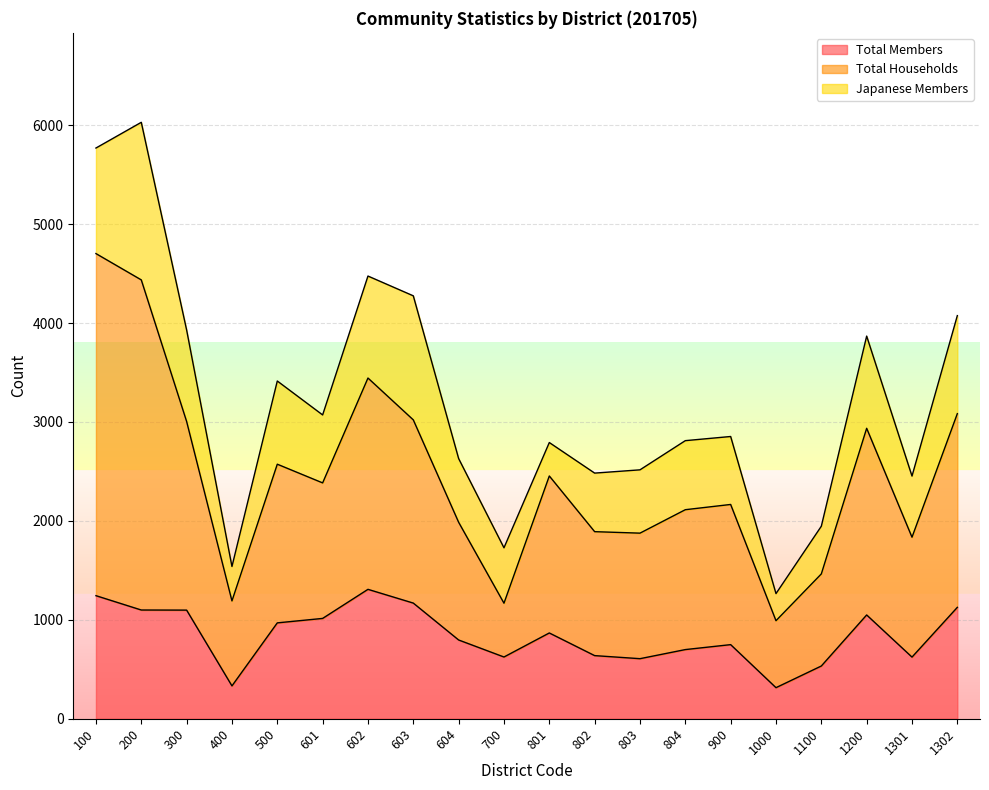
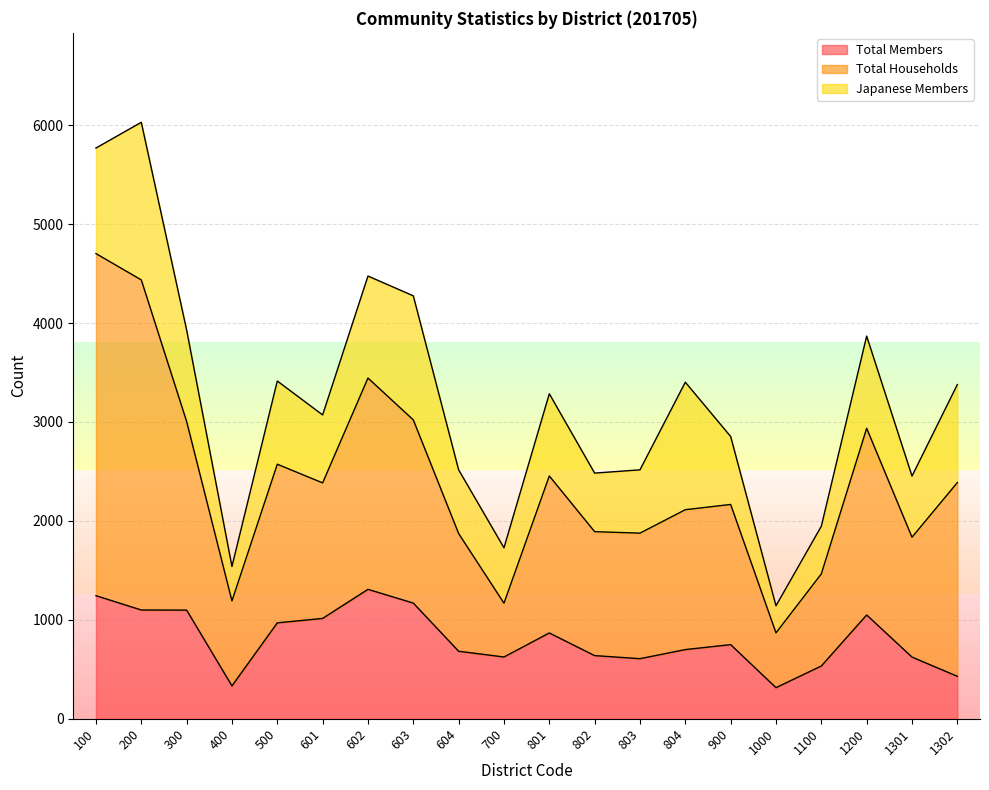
  {
    "Total Members": {
      "100": 1200,
      "200": 1100,
      "300": 1100,
      "400": 300,
      "500": 1000,
      "601": 1000,
      "602": 1300,
      "603": 1200,
-     "604": 800,
+     "604": 700,
      "700": 600,
      "801": 900,
      "802": 600,
      "803": 600,
      "804": 700,
      "900": 700,
      "1000": 300,
      "1100": 500,
      "1200": 1000,
      "1301": 600,
-     "1302": 1100
+     "1302": 400
    },
    "Total Households": {
      "100": 3500,
      "200": 3300,
      "300": 1900,
      "400": 900,
      "500": 1600,
      "601": 1400,
      "602": 2100,
      "603": 1900,
      "604": 1200,
      "700": 500,
      "801": 1600,
      "802": 1300,
      "803": 1300,
      "804": 1400,
      "900": 1400,
-     "1000": 700,
+     "1000": 600,
      "1100": 900,
      "1200": 1900,
      "1301": 1200,
      "1302": 2000
    },
    "Japanese Members": {
      "100": 1100,
      "200": 1600,
      "300": 900,
      "400": 300,
      "500": 800,
      "601": 700,
      "602": 1000,
      "603": 1300,
      "604": 600,
      "700": 600,
-     "801": 300,
+     "801": 800,
      "802": 600,
      "803": 600,
-     "804": 700,
+     "804": 1300,
      "900": 700,
      "1000": 300,
      "1100": 500,
      "1200": 900,
      "1301": 600,
      "1302": 1000
    }
  }
